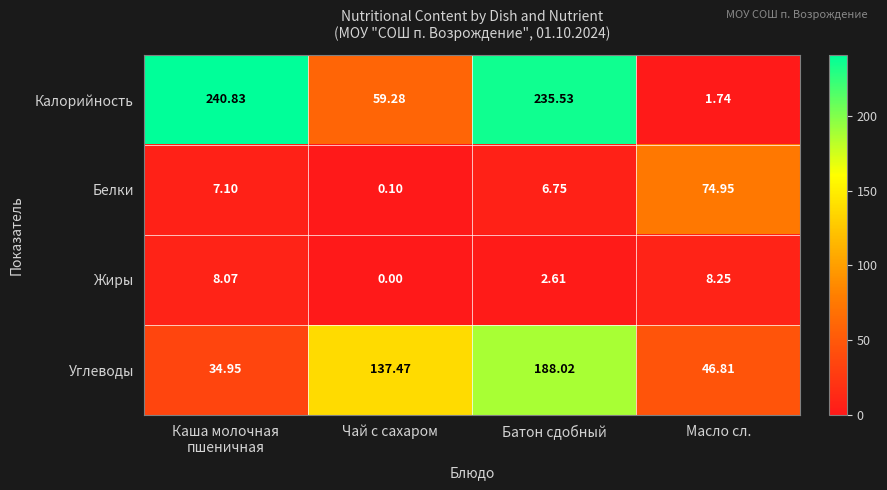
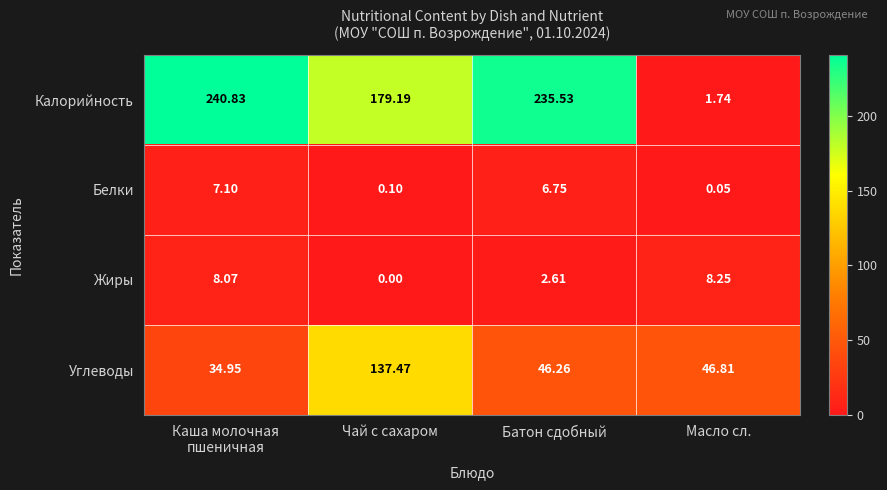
  {
    "Калорийность": {
      "Каша молочная пшеничная": 240.83,
-     "Чай с сахаром": 59.28,
+     "Чай с сахаром": 179.19,
      "Батон сдобный": 235.53,
      "Масло сл.": 1.74
    },
    "Белки": {
      "Каша молочная пшеничная": 7.10,
      "Чай с сахаром": 0.10,
      "Батон сдобный": 6.75,
-     "Масло сл.": 74.95
+     "Масло сл.": 0.05
    },
    "Жиры": {
      "Каша молочная пшеничная": 8.07,
      "Чай с сахаром": 0.00,
      "Батон сдобный": 2.61,
      "Масло сл.": 8.25
    },
    "Углеводы": {
      "Каша молочная пшеничная": 34.95,
      "Чай с сахаром": 137.47,
-     "Батон сдобный": 188.02,
+     "Батон сдобный": 46.26,
      "Масло сл.": 46.81
    }
  }
